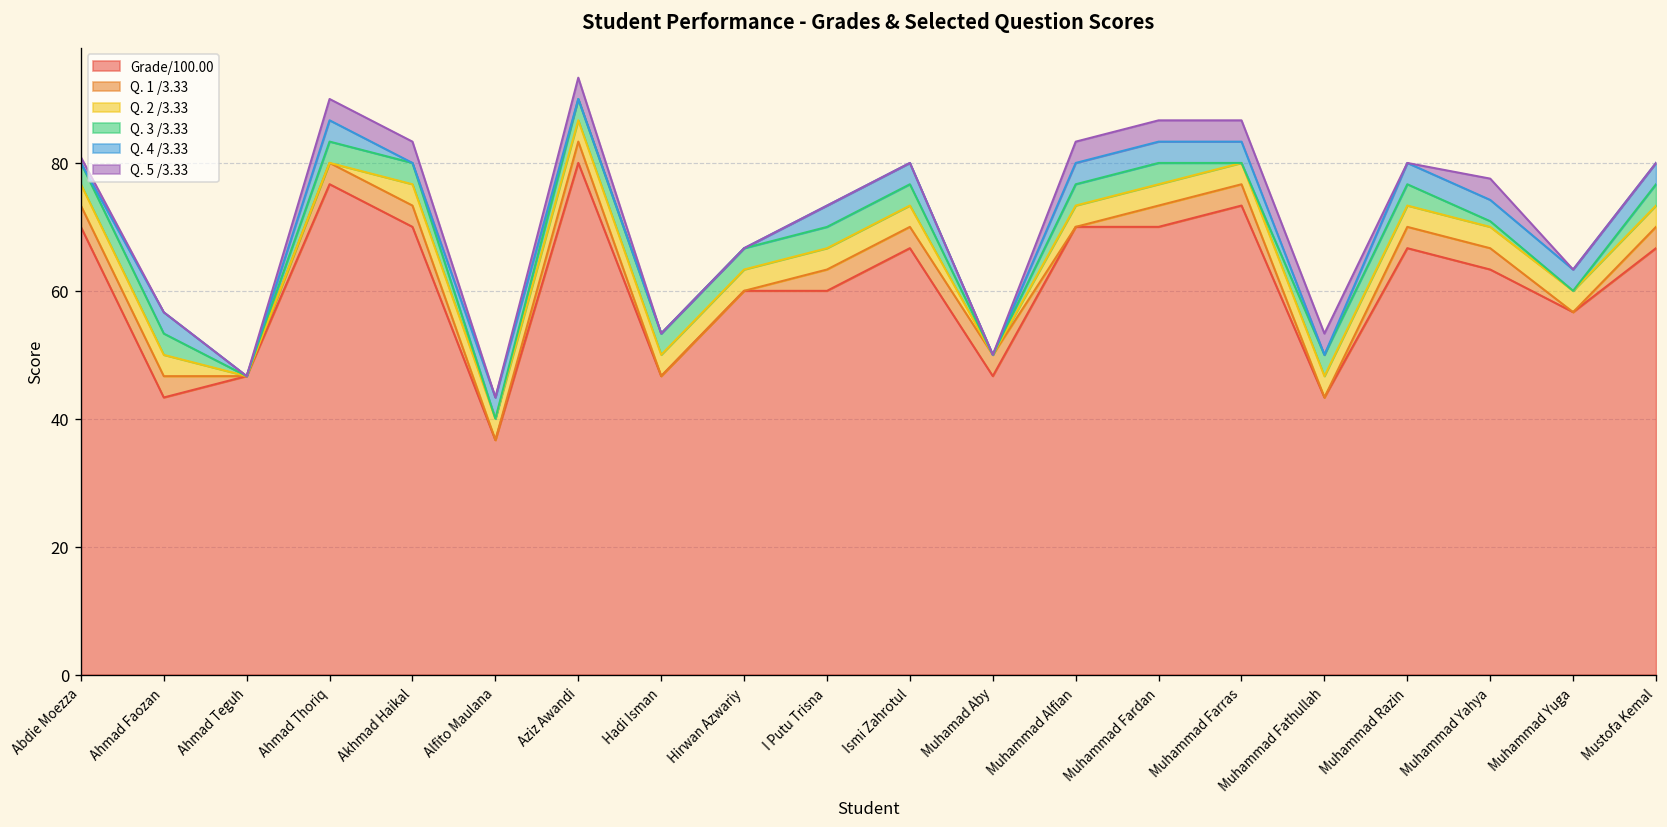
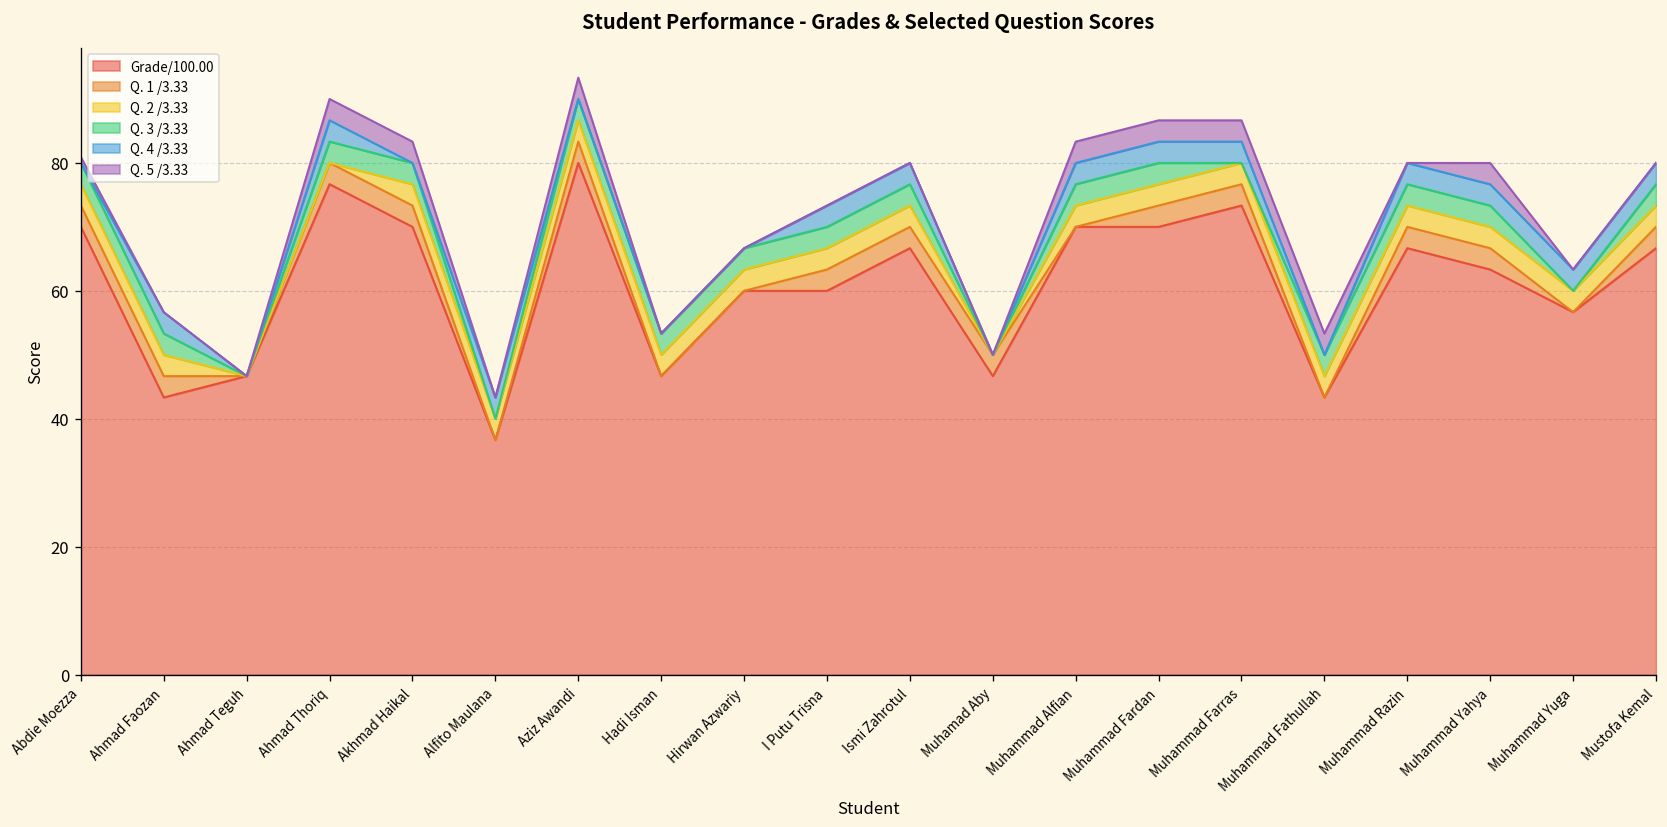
  {
    "Q. 2 /3.33": {
      "Abdie Moezza": 3,
      "Ahmad Faozan": 3,
      "Akhmad Haikal": 3,
      "Aziz Awandi": 3,
      "Hadi Isman": 3,
      "Hirwan Azwariy": 3,
      "I Putu Trisna": 3,
      "Ismi Zahrotul": 3,
      "Muhammad Alfian": 3,
      "Muhammad Fardan": 3,
      "Muhammad Fathullah": 3,
      "Muhammad Razin": 3,
      "Muhammad Yahya": 3,
      "Mustofa Kemal": 3
    },
    "Q. 3 /3.33": {
      "Ahmad Faozan": 3,
      "Ahmad Thoriq": 3,
      "I Putu Trisna": 3,
      "Ismi Zahrotul": 3,
      "Muhammad Alfian": 3,
      "Muhammad Fardan": 3,
      "Muhammad Razin": 3,
-     "Muhammad Yahya": 1,
+     "Muhammad Yahya": 3,
      "Mustofa Kemal": 3
    },
    "Q. 4 /3.33": {
      "Ahmad Thoriq": 3,
      "Muhammad Alfian": 3,
      "Muhammad Fardan": 3,
      "Muhammad Farras": 3,
      "Muhammad Yahya": 3
    },
    "Q. 5 /3.33": {
      "Abdie Moezza": 1,
      "Ahmad Thoriq": 3,
      "Akhmad Haikal": 3,
      "Aziz Awandi": 3,
      "Muhammad Alfian": 3,
      "Muhammad Fardan": 3,
      "Muhammad Farras": 3,
      "Muhammad Fathullah": 3,
      "Muhammad Yahya": 3
    }
  }
